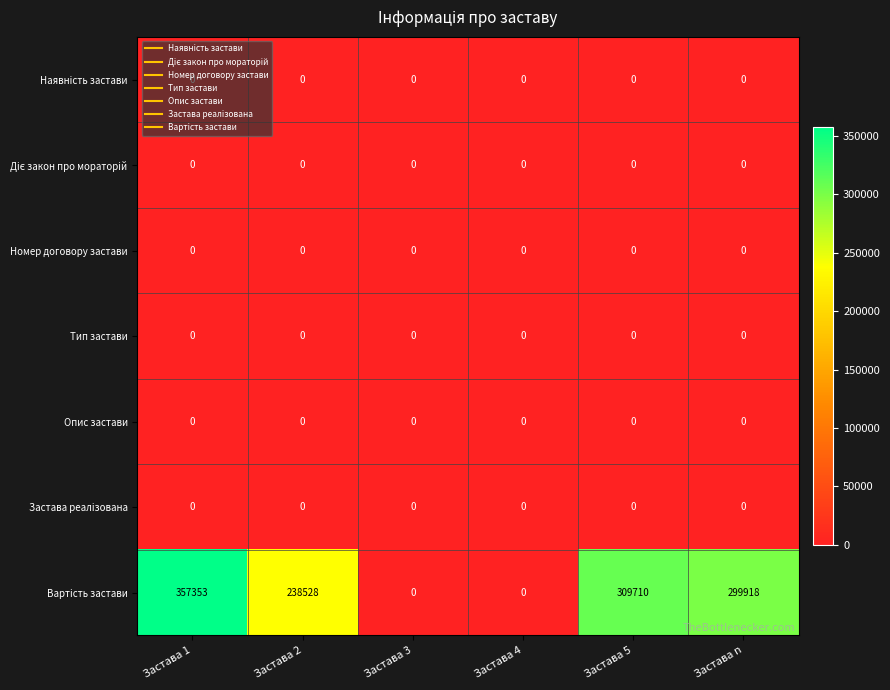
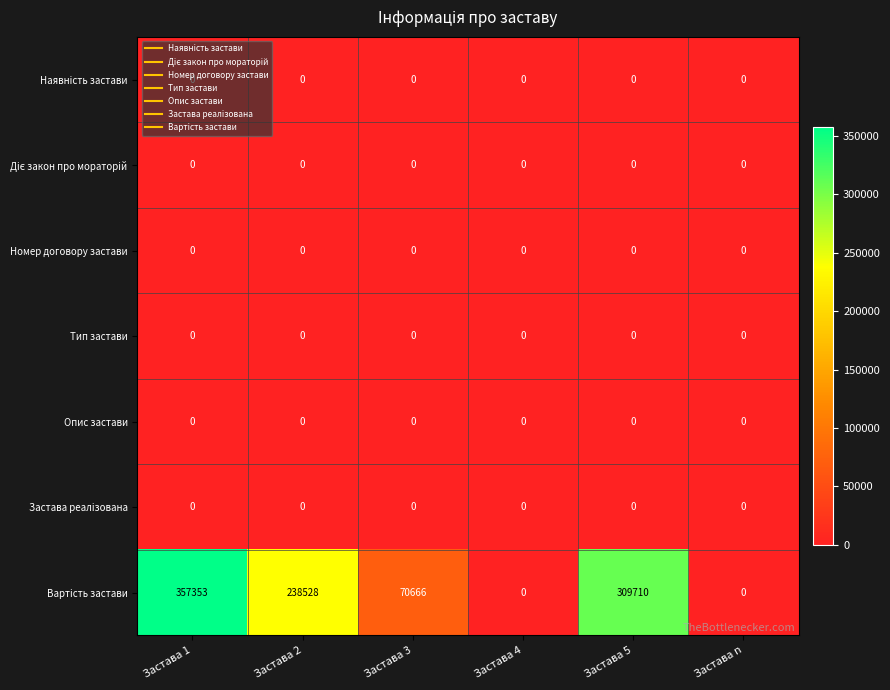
  {
    "Наявність застави": {
      "Застава 2": 0,
      "Застава 3": 0,
      "Застава 4": 0,
      "Застава 5": 0,
      "Застава n": 0
    },
    "Діє закон про мораторій": {
      "Застава 1": 0,
      "Застава 2": 0,
      "Застава 3": 0,
      "Застава 4": 0,
      "Застава 5": 0,
      "Застава n": 0
    },
    "Номер договору застави": {
      "Застава 1": 0,
      "Застава 2": 0,
      "Застава 3": 0,
      "Застава 4": 0,
      "Застава 5": 0,
      "Застава n": 0
    },
    "Тип застави": {
      "Застава 1": 0,
      "Застава 2": 0,
      "Застава 3": 0,
      "Застава 4": 0,
      "Застава 5": 0,
      "Застава n": 0
    },
    "Опис застави": {
      "Застава 1": 0,
      "Застава 2": 0,
      "Застава 3": 0,
      "Застава 4": 0,
      "Застава 5": 0,
      "Застава n": 0
    },
    "Застава реалізована": {
      "Застава 1": 0,
      "Застава 2": 0,
      "Застава 3": 0,
      "Застава 4": 0,
      "Застава 5": 0,
      "Застава n": 0
    },
    "Вартість застави": {
      "Застава 1": 357353,
      "Застава 2": 238528,
-     "Застава 3": 0,
+     "Застава 3": 70666,
      "Застава 4": 0,
      "Застава 5": 309710,
-     "Застава n": 299918
+     "Застава n": 0
    }
  }
